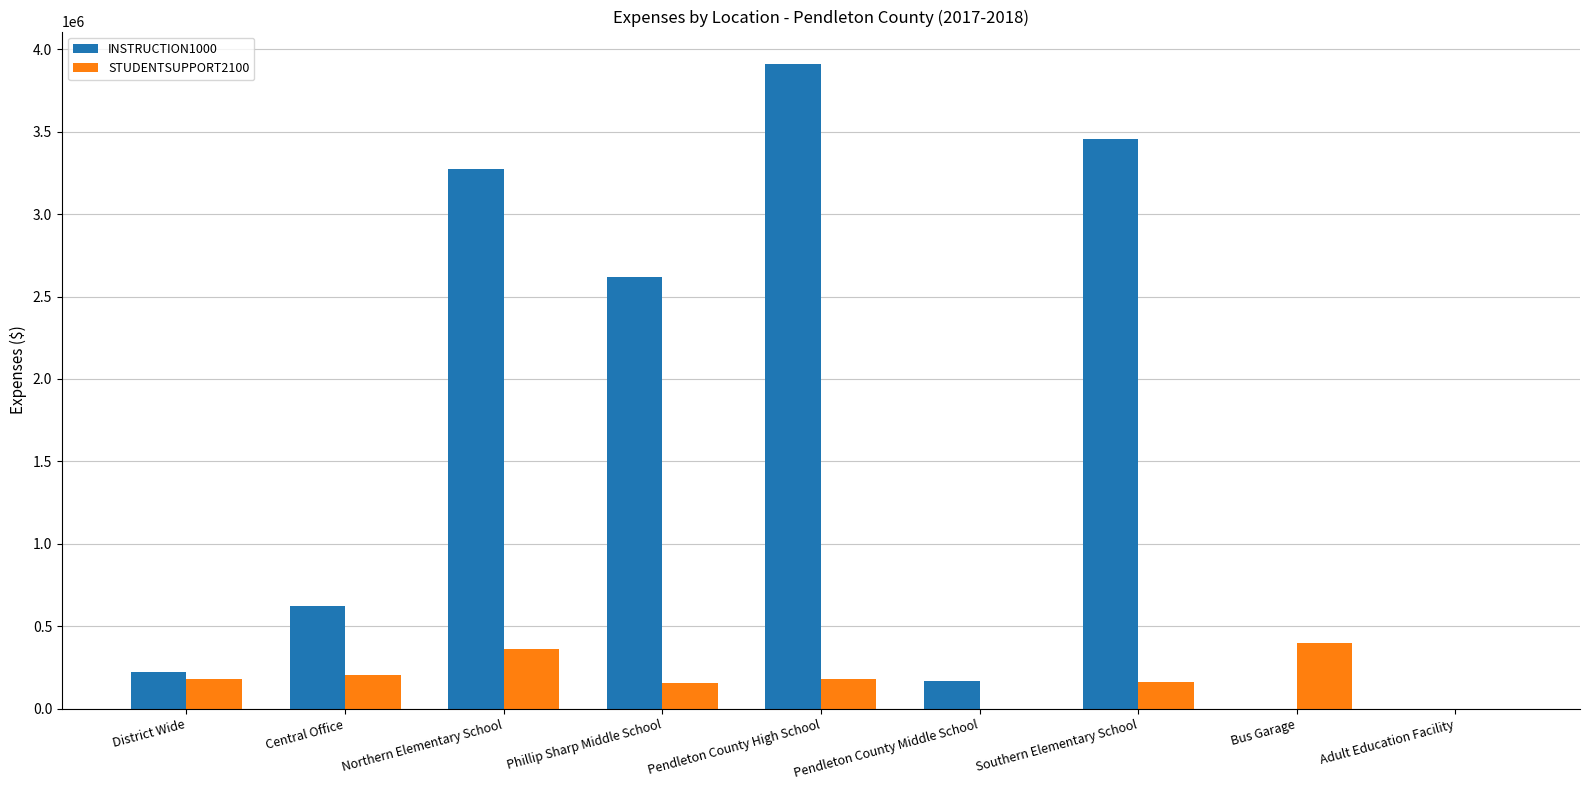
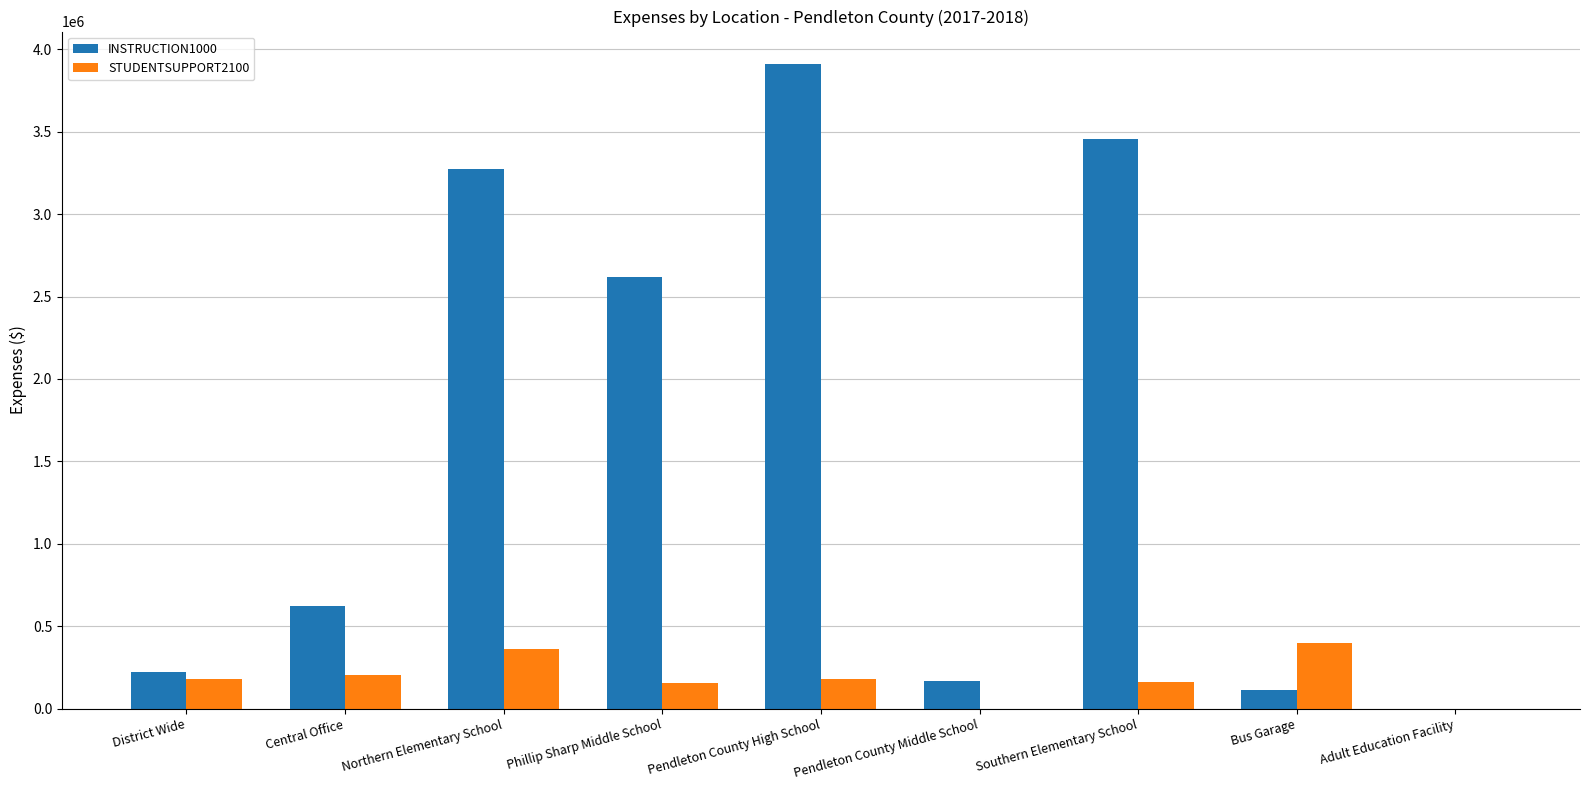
  {
    "INSTRUCTION1000": {
      "District Wide": 220000,
      "Central Office": 620000,
      "Northern Elementary School": 3270000,
      "Phillip Sharp Middle School": 2620000,
      "Pendleton County High School": 3910000,
      "Pendleton County Middle School": 170000,
      "Southern Elementary School": 3460000,
-     "Bus Garage": 0,
+     "Bus Garage": 120000,
      "Adult Education Facility": 0
    },
    "STUDENTSUPPORT2100": {
      "District Wide": 180000,
      "Central Office": 210000,
      "Northern Elementary School": 360000,
      "Phillip Sharp Middle School": 160000,
      "Pendleton County High School": 180000,
      "Pendleton County Middle School": 0,
      "Southern Elementary School": 160000,
      "Bus Garage": 400000,
      "Adult Education Facility": 0
    }
  }
